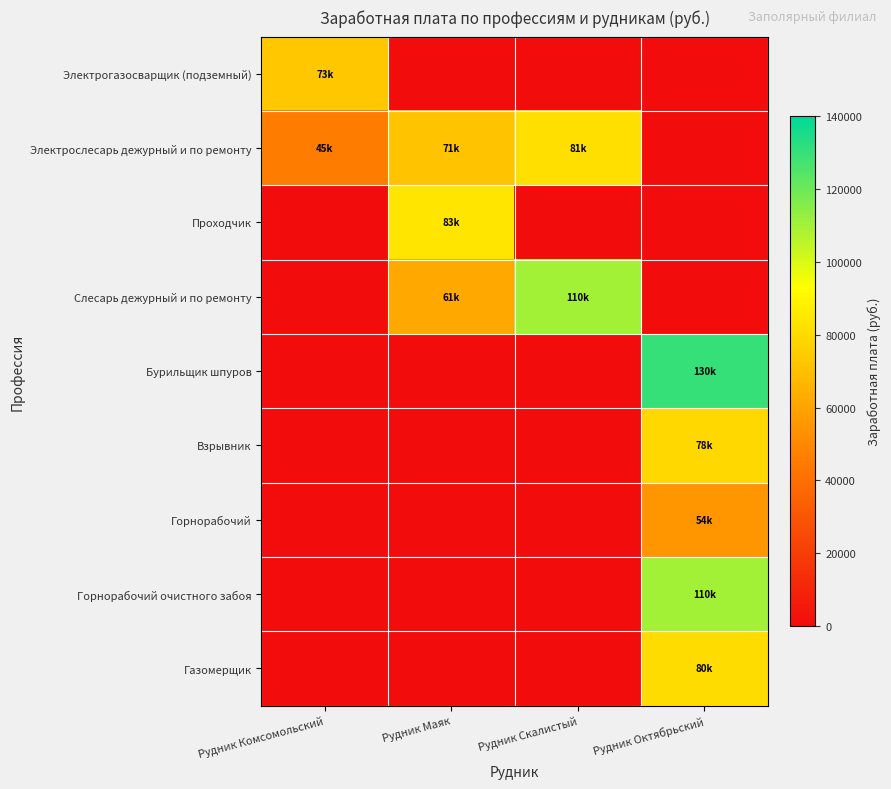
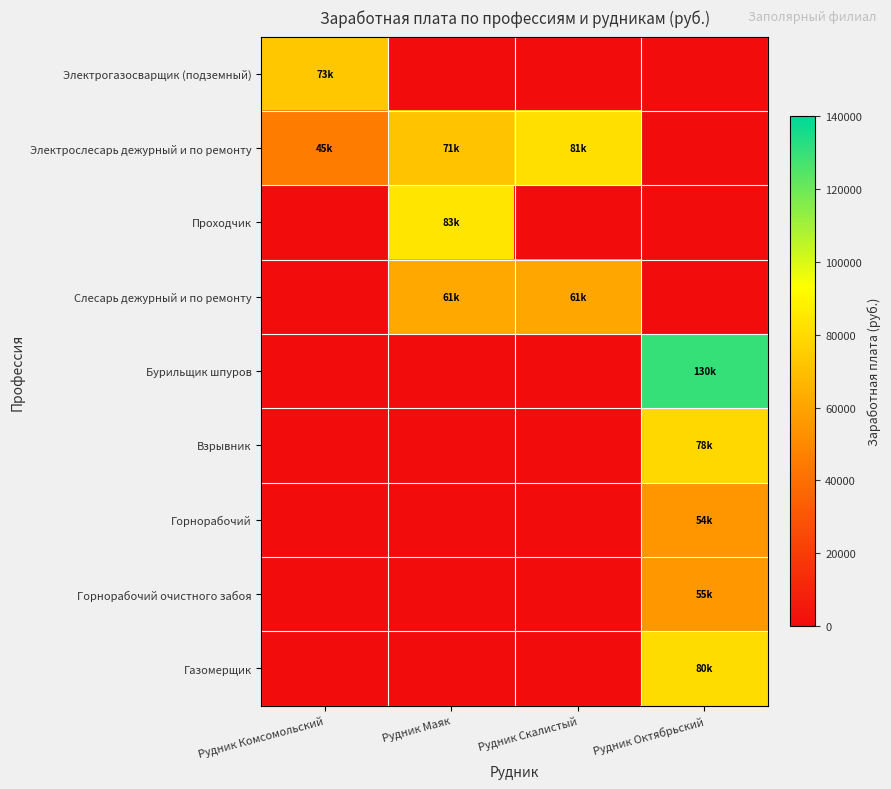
  {
    "Электрогазосварщик (подземный)": {
      "Рудник Комсомольский": "73k"
    },
    "Электрослесарь дежурный и по ремонту": {
      "Рудник Комсомольский": "45k",
      "Рудник Маяк": "71k",
      "Рудник Скалистый": "81k"
    },
    "Проходчик": {
      "Рудник Маяк": "83k"
    },
    "Слесарь дежурный и по ремонту": {
      "Рудник Маяк": "61k",
-     "Рудник Скалистый": "110k"
+     "Рудник Скалистый": "61k"
    },
    "Бурильщик шпуров": {
      "Рудник Октябрьский": "130k"
    },
    "Взрывник": {
      "Рудник Октябрьский": "78k"
    },
    "Горнорабочий": {
      "Рудник Октябрьский": "54k"
    },
    "Горнорабочий очистного забоя": {
-     "Рудник Октябрьский": "110k"
+     "Рудник Октябрьский": "55k"
    },
    "Газомерщик": {
      "Рудник Октябрьский": "80k"
    }
  }
